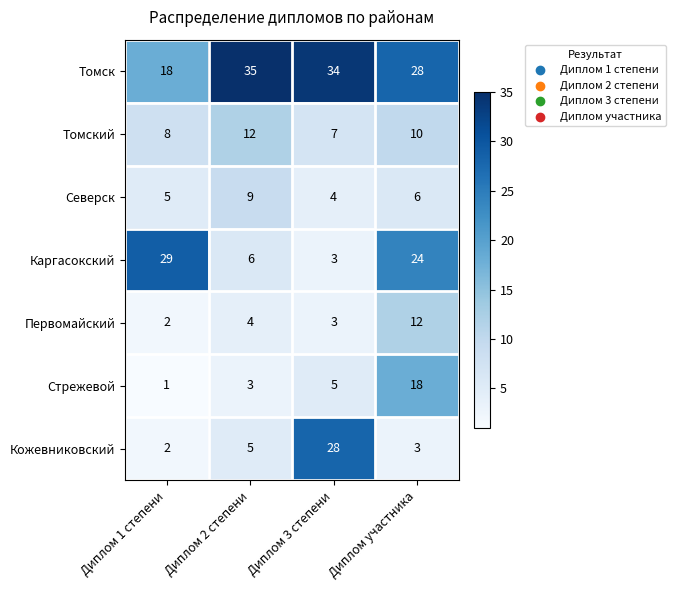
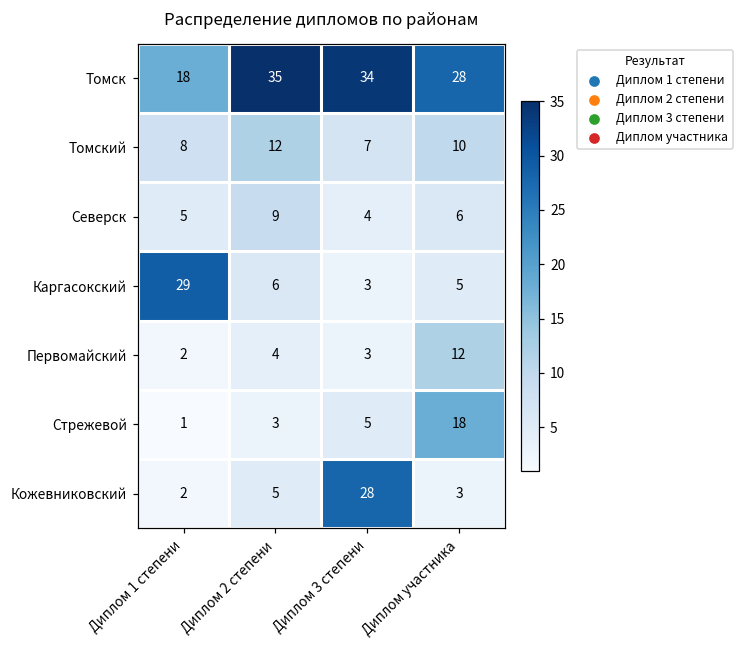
  {
    "Томск": {
      "Диплом 1 степени": 18,
      "Диплом 2 степени": 35,
      "Диплом 3 степени": 34,
      "Диплом участника": 28
    },
    "Томский": {
      "Диплом 1 степени": 8,
      "Диплом 2 степени": 12,
      "Диплом 3 степени": 7,
      "Диплом участника": 10
    },
    "Северск": {
      "Диплом 1 степени": 5,
      "Диплом 2 степени": 9,
      "Диплом 3 степени": 4,
      "Диплом участника": 6
    },
    "Каргасокский": {
      "Диплом 1 степени": 29,
      "Диплом 2 степени": 6,
      "Диплом 3 степени": 3,
-     "Диплом участника": 24
+     "Диплом участника": 5
    },
    "Первомайский": {
      "Диплом 1 степени": 2,
      "Диплом 2 степени": 4,
      "Диплом 3 степени": 3,
      "Диплом участника": 12
    },
    "Стрежевой": {
      "Диплом 1 степени": 1,
      "Диплом 2 степени": 3,
      "Диплом 3 степени": 5,
      "Диплом участника": 18
    },
    "Кожевниковский": {
      "Диплом 1 степени": 2,
      "Диплом 2 степени": 5,
      "Диплом 3 степени": 28,
      "Диплом участника": 3
    }
  }
